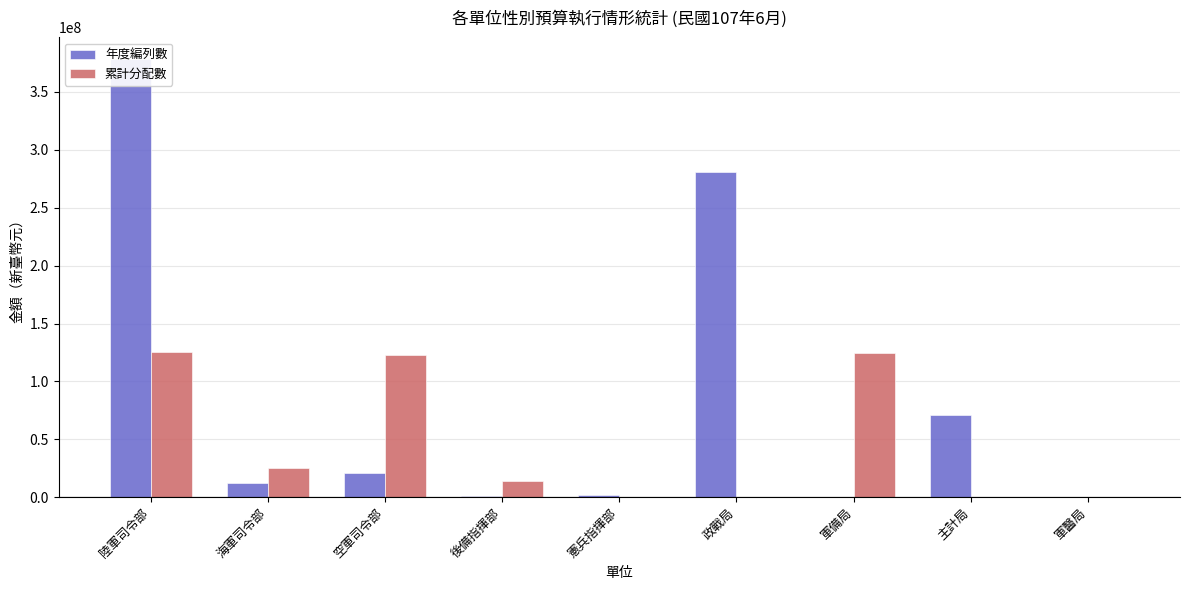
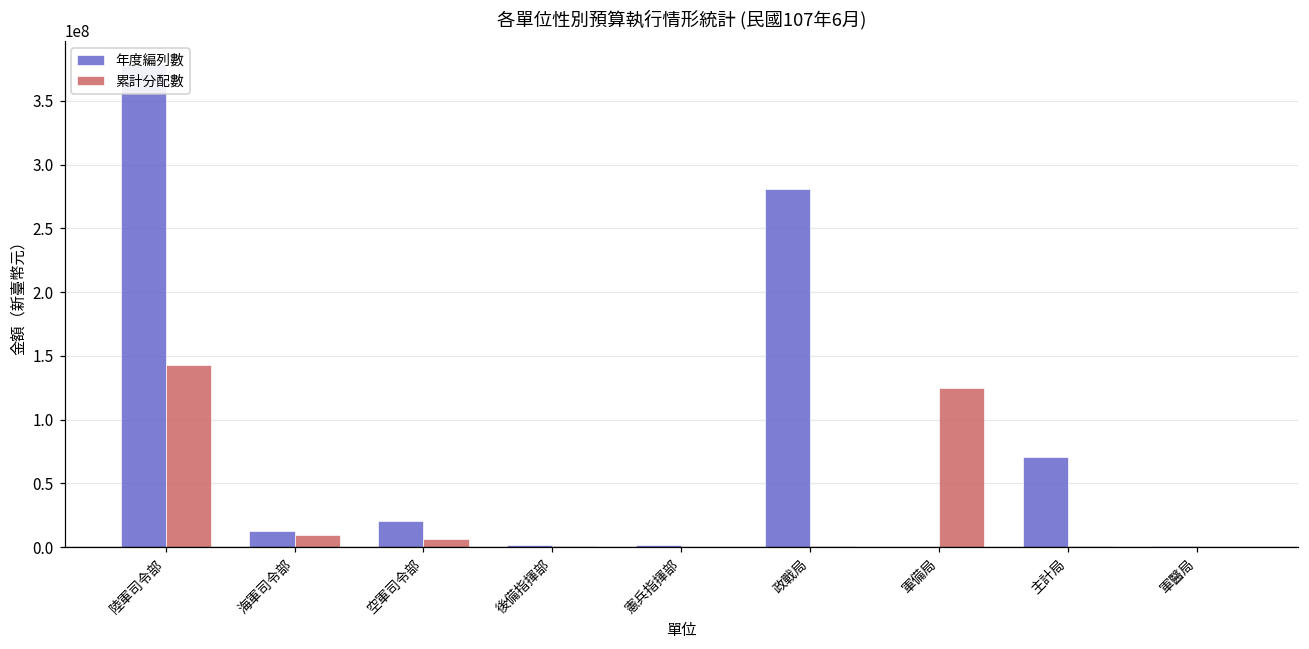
  {
    "年度編列數": {
      "海軍司令部": 13000000,
      "空軍司令部": 21000000,
      "政戰局": 281000000,
      "主計局": 71000000
    },
    "累計分配數": {
-     "陸軍司令部": 125000000,
-     "海軍司令部": 26000000,
-     "空軍司令部": 123000000,
-     "後備指揮部": 14000000,
+     "陸軍司令部": 143000000,
+     "海軍司令部": 10000000,
+     "空軍司令部": 7000000,
+     "後備指揮部": 1000000,
      "軍備局": 124000000
    }
  }
